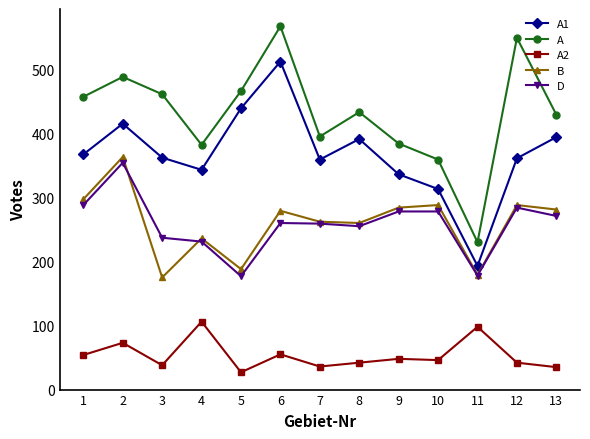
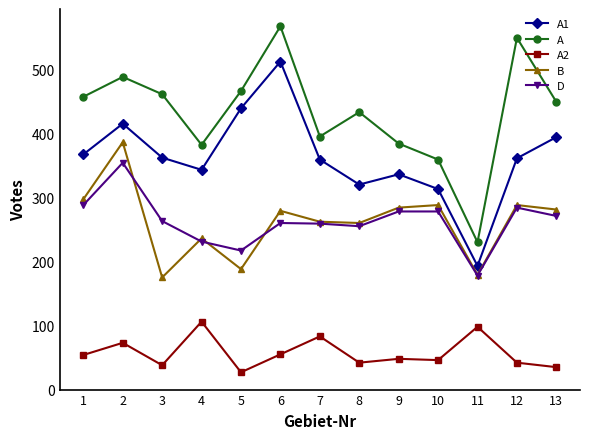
  {
    "A1": {
      "1": 370,
      "2": 420,
      "3": 360,
      "4": 340,
      "5": 440,
      "6": 510,
      "7": 360,
-     "8": 390,
+     "8": 320,
      "9": 340,
      "10": 310,
      "11": 190,
      "12": 360,
      "13": 390
    },
    "A": {
      "1": 460,
      "2": 490,
      "3": 460,
      "4": 380,
      "5": 470,
      "6": 570,
      "7": 400,
      "8": 430,
      "9": 380,
      "10": 360,
      "11": 230,
      "12": 550,
-     "13": 430
+     "13": 450
    },
    "A2": {
      "1": 50,
      "2": 70,
      "3": 40,
      "4": 110,
      "5": 30,
      "6": 60,
-     "7": 40,
+     "7": 80,
      "8": 40,
      "9": 50,
      "10": 50,
      "11": 100,
      "12": 40,
      "13": 40
    },
    "B": {
      "1": 300,
-     "2": 360,
+     "2": 390,
      "3": 180,
      "4": 240,
      "5": 190,
      "6": 280,
      "8": 260,
      "9": 280,
      "10": 290,
      "13": 280
    },
    "D": {
      "1": 290,
      "2": 350,
-     "3": 240,
+     "3": 260,
      "4": 230,
-     "5": 180,
+     "5": 220,
      "6": 260,
      "8": 260,
      "9": 280,
      "10": 280,
      "13": 270
    }
  }
